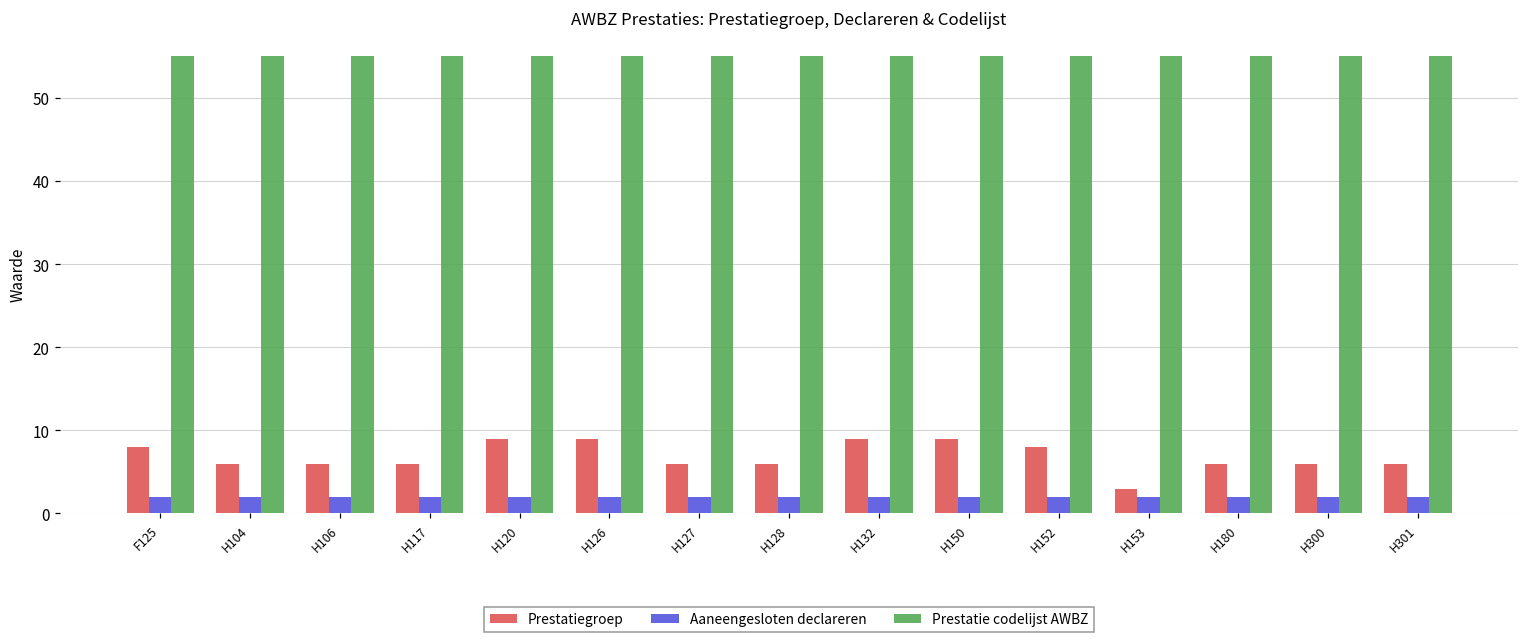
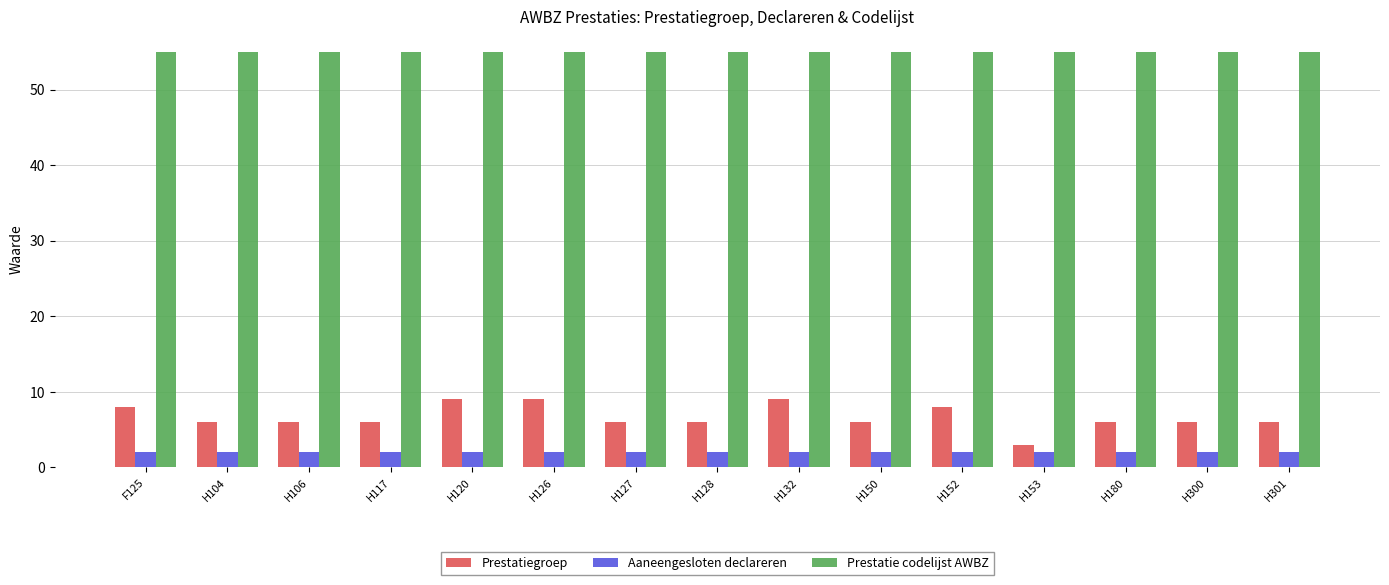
  {
    "Prestatiegroep": {
      "F125": 8,
      "H104": 6,
      "H106": 6,
      "H117": 6,
      "H120": 9,
      "H126": 9,
      "H127": 6,
      "H128": 6,
      "H132": 9,
-     "H150": 9,
+     "H150": 6,
      "H152": 8,
      "H153": 3,
      "H180": 6,
      "H300": 6,
      "H301": 6
    },
    "Aaneengesloten declareren": {
      "F125": 2,
      "H104": 2,
      "H106": 2,
      "H117": 2,
      "H120": 2,
      "H126": 2,
      "H127": 2,
      "H128": 2,
      "H132": 2,
      "H150": 2,
      "H152": 2,
      "H153": 2,
      "H180": 2,
      "H300": 2,
      "H301": 2
    },
    "Prestatie codelijst AWBZ": {
      "F125": 55,
      "H104": 55,
      "H106": 55,
      "H117": 55,
      "H120": 55,
      "H126": 55,
      "H127": 55,
      "H128": 55,
      "H132": 55,
      "H150": 55,
      "H152": 55,
      "H153": 55,
      "H180": 55,
      "H300": 55,
      "H301": 55
    }
  }
